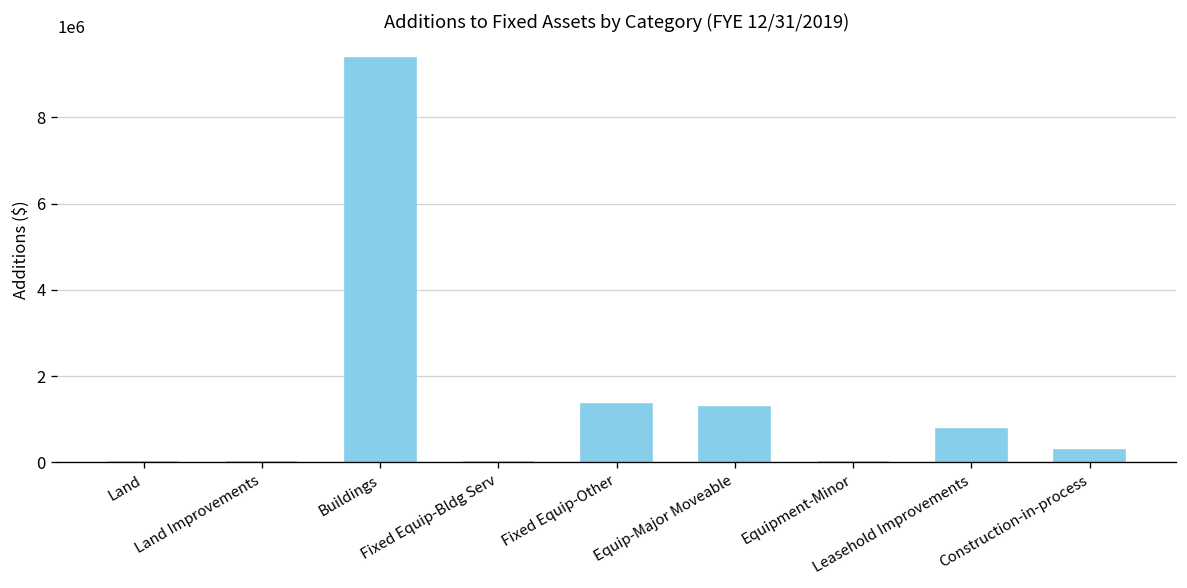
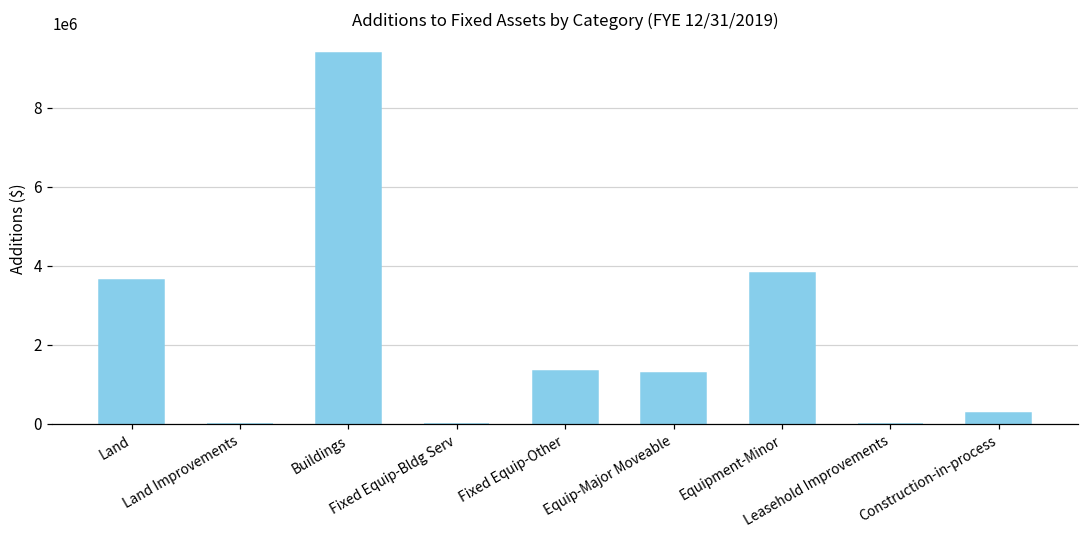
  {
-   "Land": 0,
+   "Land": 3600000,
    "Land Improvements": 0,
    "Buildings": 9400000,
    "Fixed Equip-Bldg Serv": 0,
    "Fixed Equip-Other": 1300000,
    "Equip-Major Moveable": 1300000,
-   "Equipment-Minor": 0,
-   "Leasehold Improvements": 800000,
+   "Equipment-Minor": 3800000,
+   "Leasehold Improvements": 0,
    "Construction-in-process": 300000
  }
